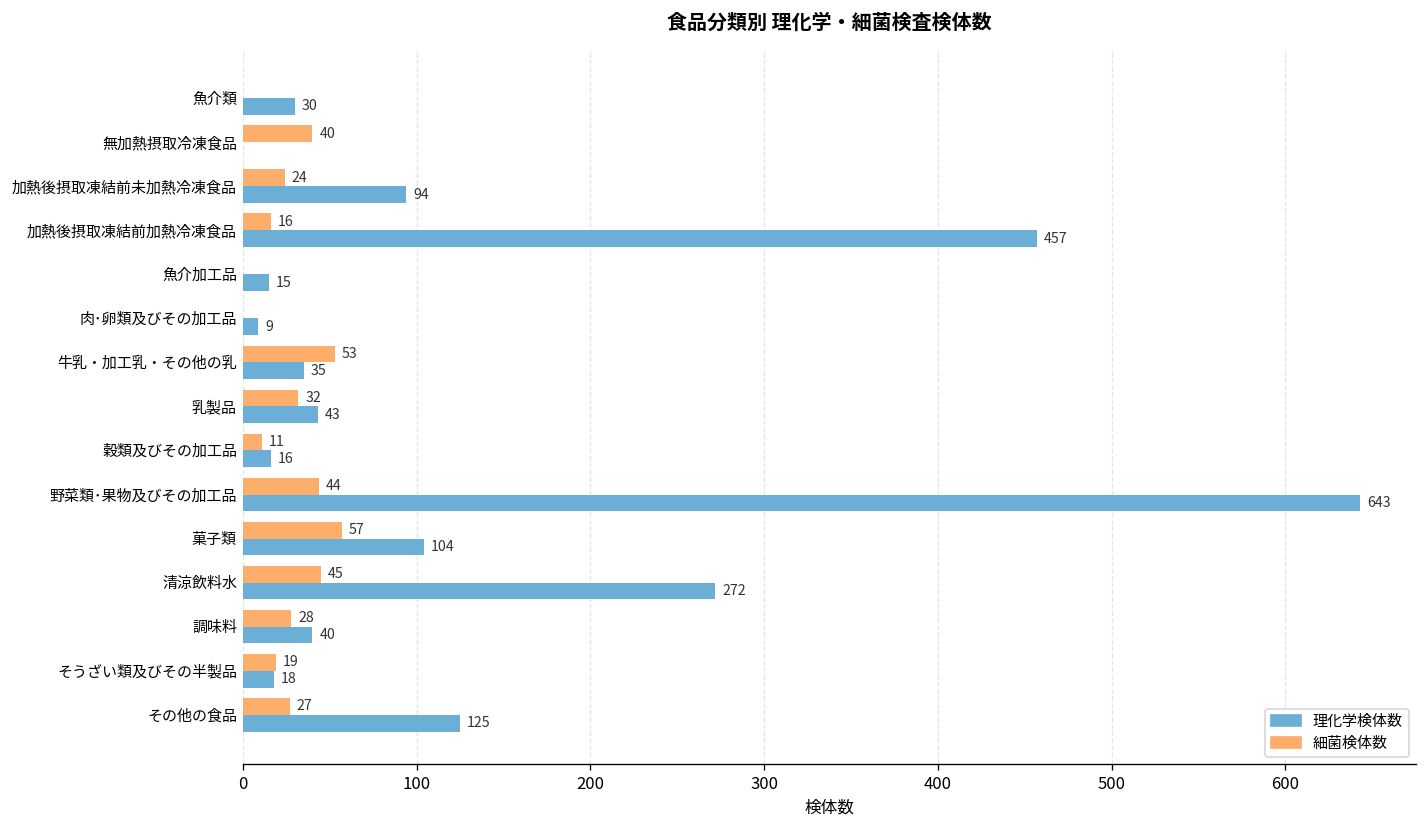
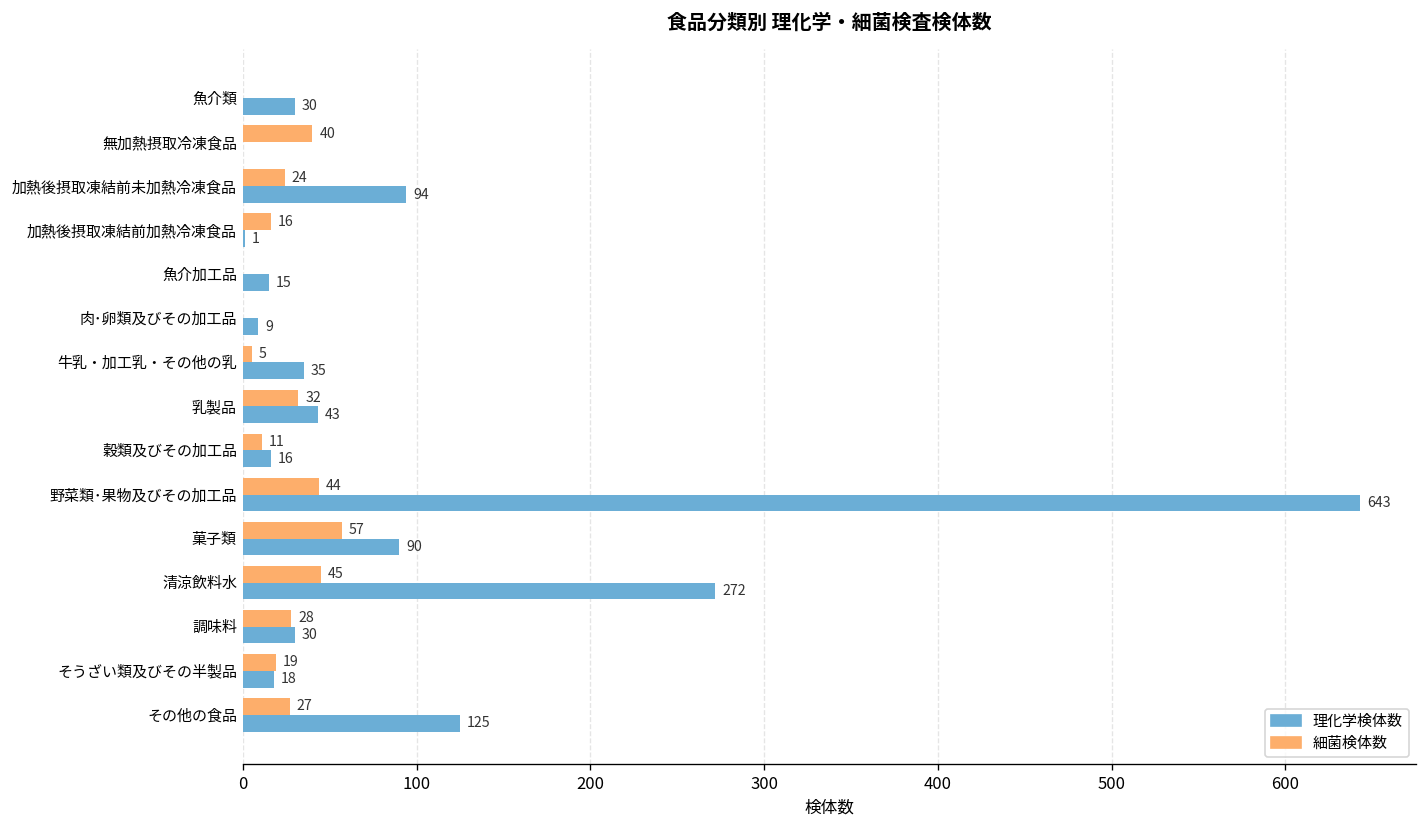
  {
    "理化学検体数": {
      "魚介類": 30,
      "加熱後摂取凍結前未加熱冷凍食品": 94,
-     "加熱後摂取凍結前加熱冷凍食品": 457,
+     "加熱後摂取凍結前加熱冷凍食品": 1,
      "魚介加工品": 15,
      "肉･卵類及びその加工品": 9,
      "牛乳・加工乳・その他の乳": 35,
      "乳製品": 43,
      "穀類及びその加工品": 16,
      "野菜類･果物及びその加工品": 643,
-     "菓子類": 104,
+     "菓子類": 90,
      "清涼飲料水": 272,
-     "調味料": 40,
+     "調味料": 30,
      "そうざい類及びその半製品": 18,
      "その他の食品": 125
    },
    "細菌検体数": {
      "無加熱摂取冷凍食品": 40,
      "加熱後摂取凍結前未加熱冷凍食品": 24,
      "加熱後摂取凍結前加熱冷凍食品": 16,
-     "牛乳・加工乳・その他の乳": 53,
+     "牛乳・加工乳・その他の乳": 5,
      "乳製品": 32,
      "穀類及びその加工品": 11,
      "野菜類･果物及びその加工品": 44,
      "菓子類": 57,
      "清涼飲料水": 45,
      "調味料": 28,
      "そうざい類及びその半製品": 19,
      "その他の食品": 27
    }
  }
